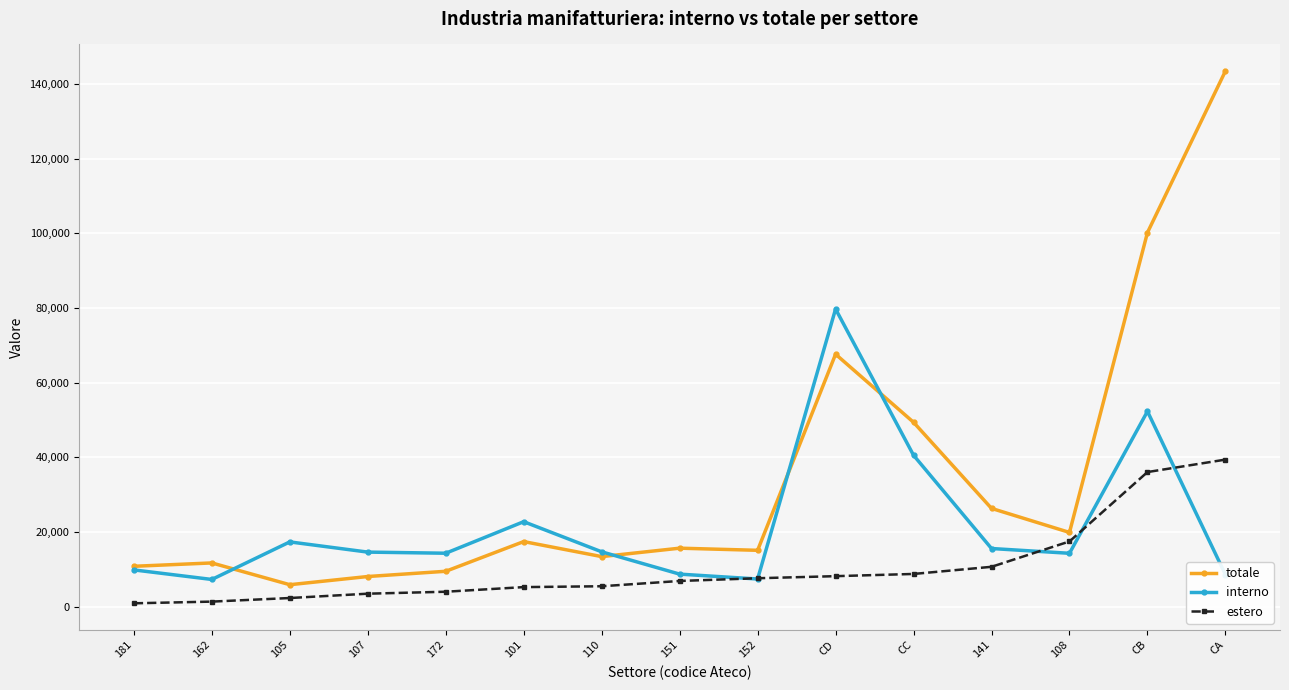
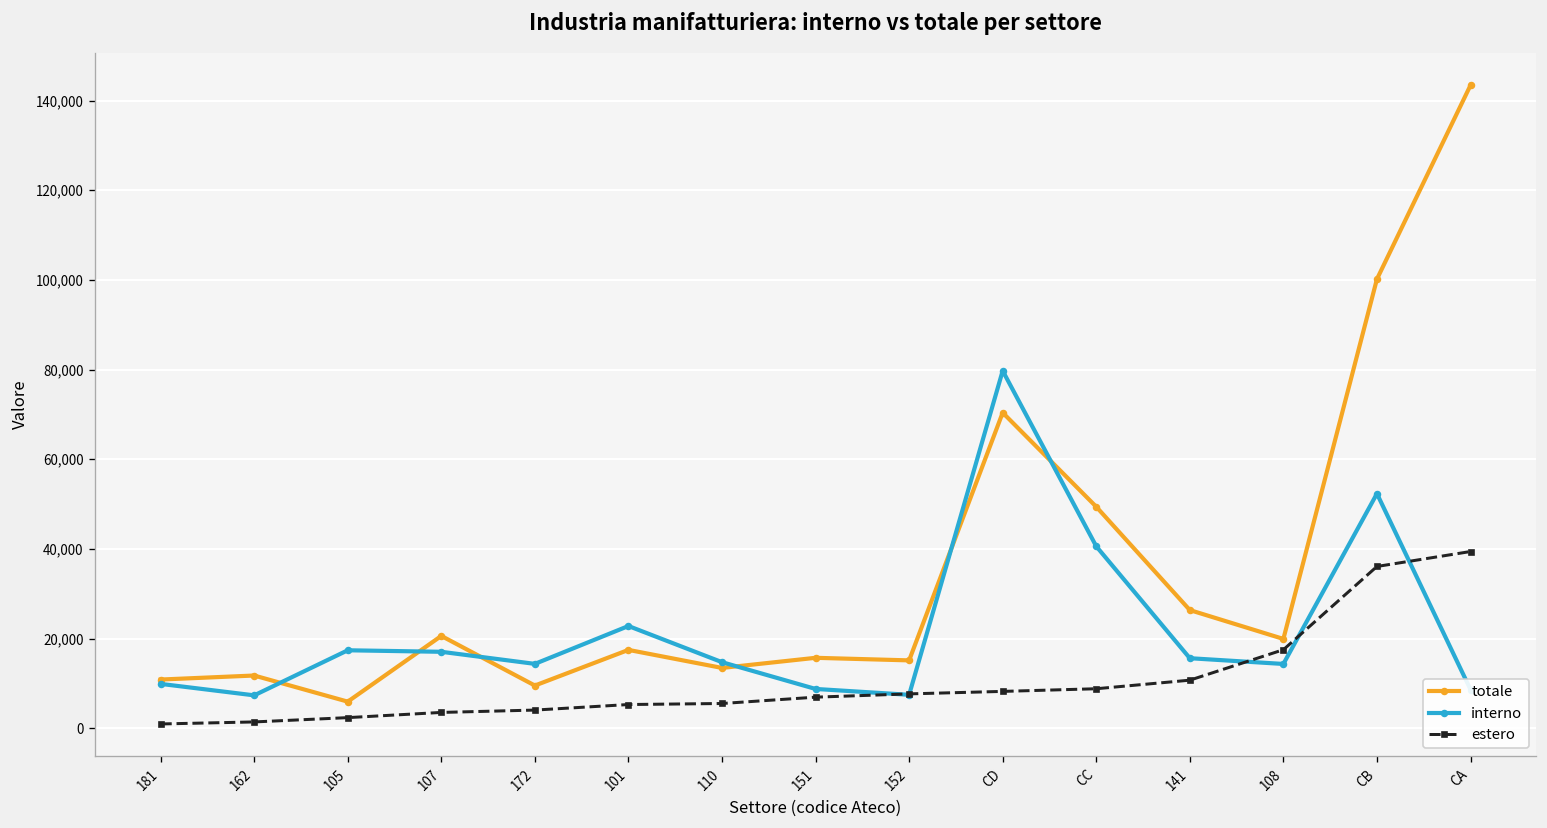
  {
    "totale": {
      "181": "11,000",
      "162": "12,000",
      "105": "6,000",
-     "107": "8,000",
+     "107": "21,000",
      "172": "10,000",
      "101": "17,000",
      "110": "13,000",
      "151": "16,000",
      "152": "15,000",
-     "CD": "68,000",
+     "CD": "70,000",
      "CC": "49,000",
      "141": "26,000",
      "108": "20,000",
      "CB": "100,000",
      "CA": "143,000"
    },
    "interno": {
      "181": "10,000",
      "162": "7,000",
      "105": "17,000",
-     "107": "15,000",
+     "107": "17,000",
      "172": "14,000",
      "101": "23,000",
      "110": "15,000",
      "151": "9,000",
      "CD": "80,000",
      "CC": "41,000",
      "141": "16,000",
      "108": "14,000",
      "CB": "52,000"
    },
    "estero": {
      "181": "1,000",
      "162": "1,000",
      "105": "2,000",
      "107": "4,000",
      "172": "4,000",
      "101": "5,000",
      "110": "6,000",
      "151": "7,000",
      "CD": "8,000",
      "CC": "9,000",
      "141": "11,000",
      "108": "18,000",
      "CB": "36,000",
      "CA": "39,000"
    }
  }
